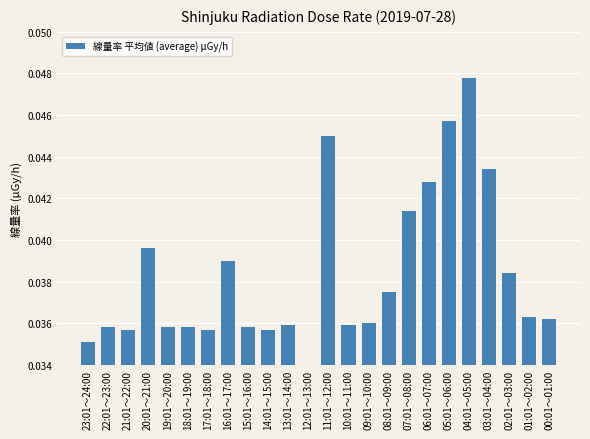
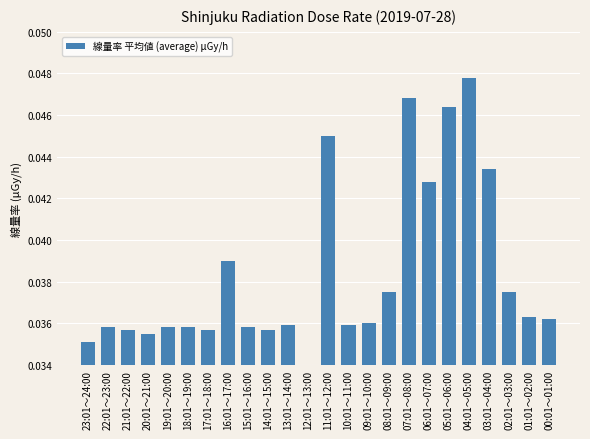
  {
    "23:01～24:00": 0.0351,
    "22:01～23:00": 0.0358,
    "21:01～22:00": 0.0357,
-   "20:01～21:00": 0.0396,
+   "20:01～21:00": 0.0355,
    "19:01～20:00": 0.0358,
    "18:01～19:00": 0.0358,
    "17:01～18:00": 0.0357,
    "16:01～17:00": 0.0390,
    "15:01～16:00": 0.0358,
    "14:01～15:00": 0.0357,
    "13:01～14:00": 0.0359,
    "11:01～12:00": 0.0450,
    "10:01～11:00": 0.0359,
    "09:01～10:00": 0.0360,
    "08:01～09:00": 0.0375,
-   "07:01～08:00": 0.0414,
+   "07:01～08:00": 0.0468,
    "06:01～07:00": 0.0428,
-   "05:01～06:00": 0.0457,
+   "05:01～06:00": 0.0464,
    "04:01～05:00": 0.0478,
    "03:01～04:00": 0.0434,
-   "02:01～03:00": 0.0384,
+   "02:01～03:00": 0.0375,
    "01:01～02:00": 0.0363,
    "00:01～01:00": 0.0362
  }
